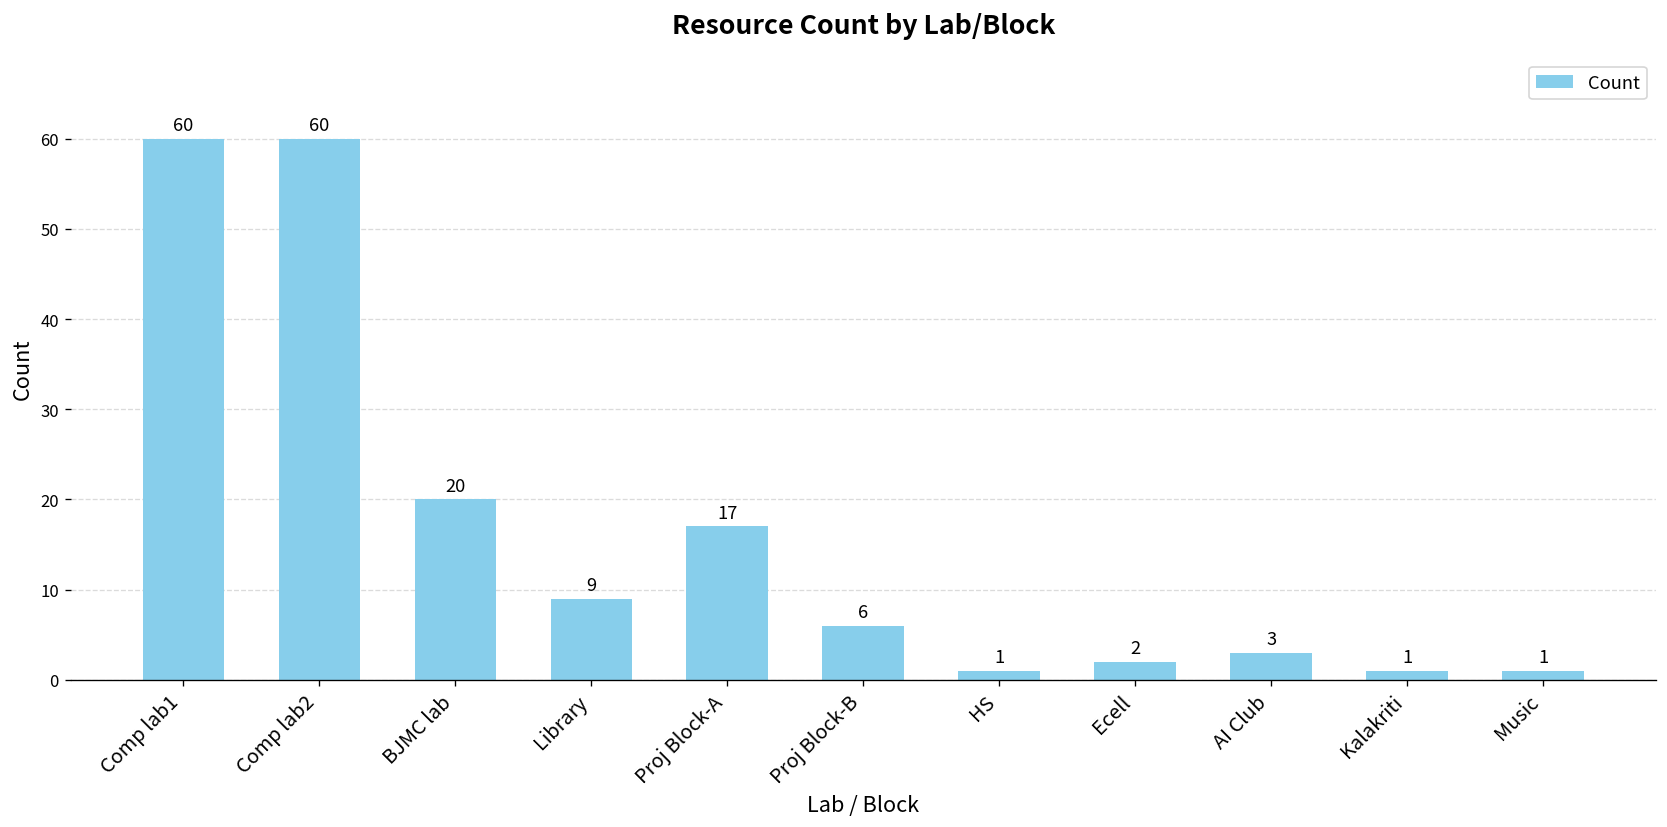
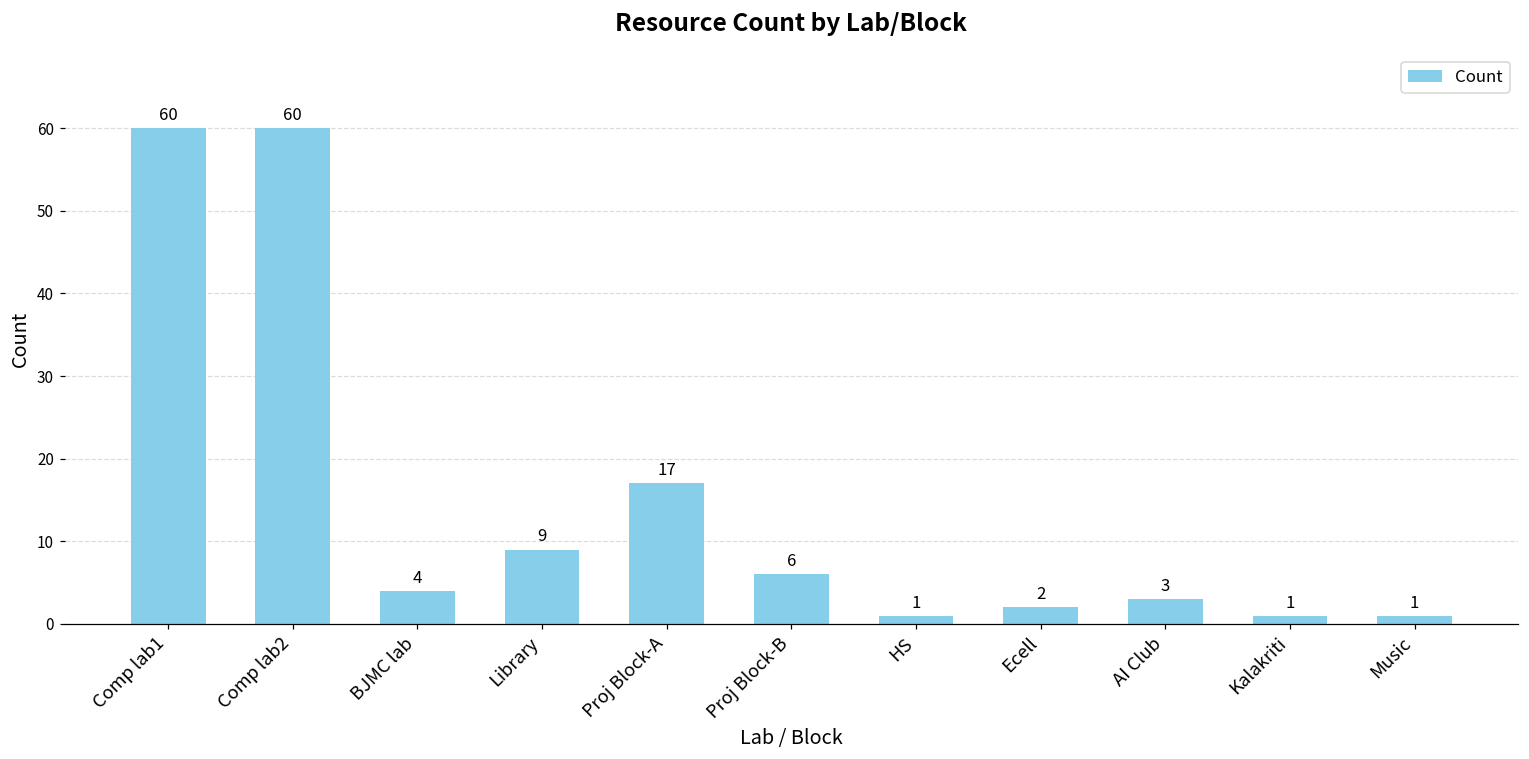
  {
    "Comp lab1": 60,
    "Comp lab2": 60,
-   "BJMC lab": 20,
+   "BJMC lab": 4,
    "Library": 9,
    "Proj Block-A": 17,
    "Proj Block-B": 6,
    "HS": 1,
    "Ecell": 2,
    "AI Club": 3,
    "Kalakriti": 1,
    "Music": 1
  }
